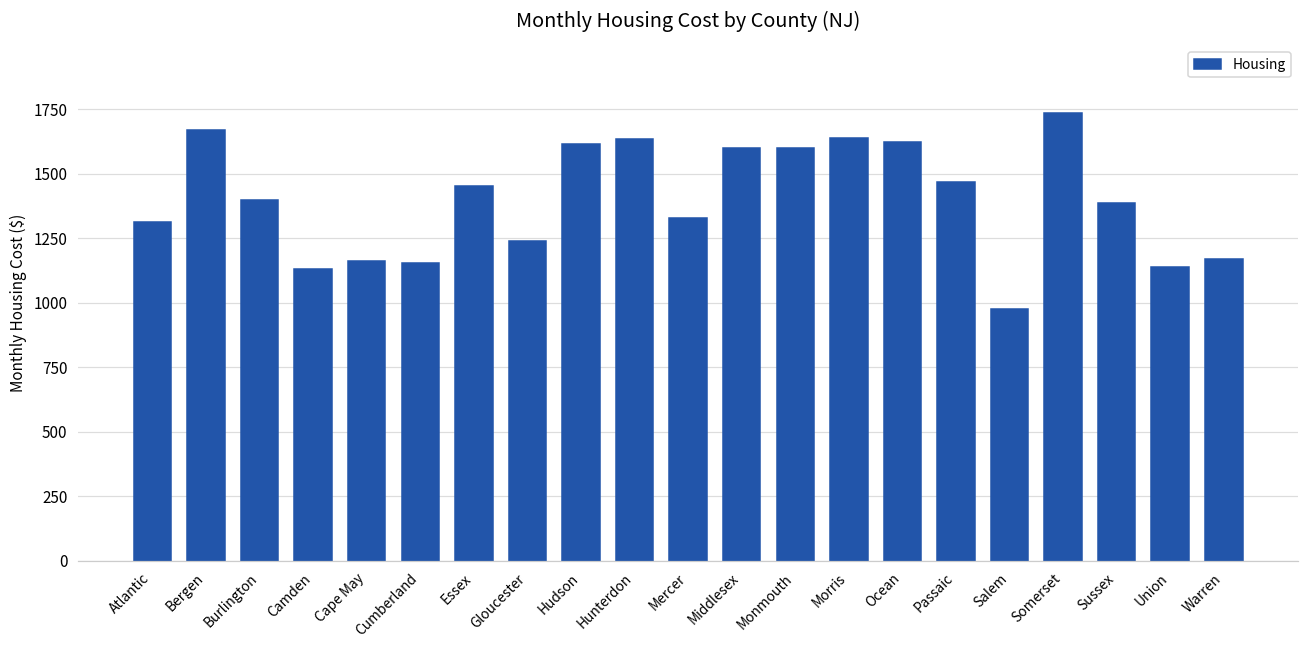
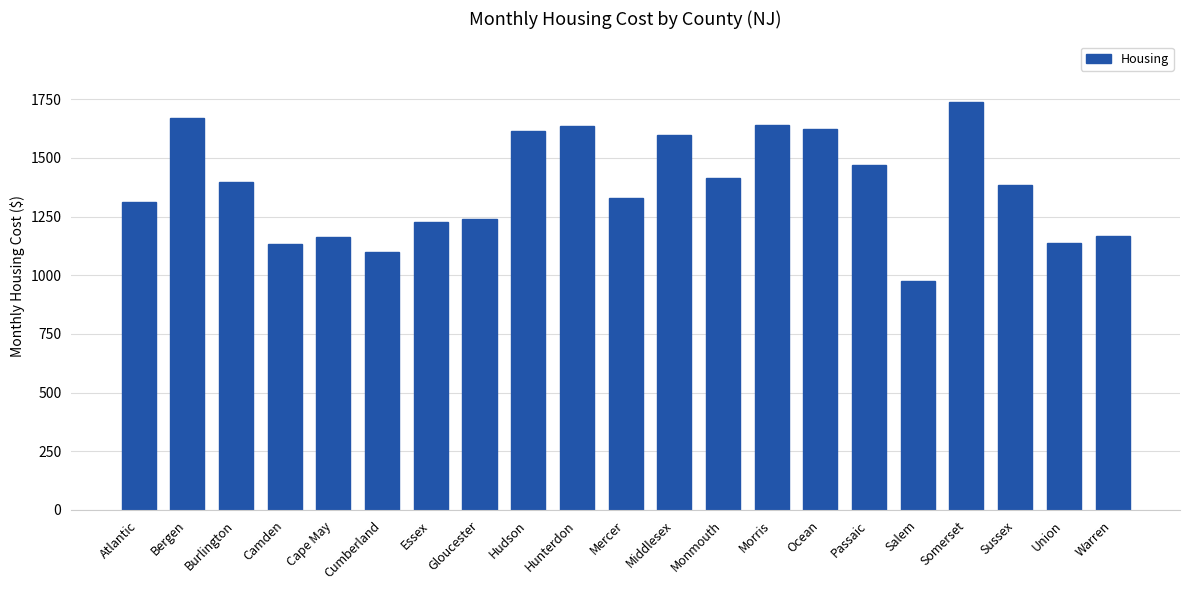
  {
    "Atlantic": 1310,
    "Bergen": 1670,
    "Burlington": 1400,
    "Camden": 1130,
    "Cape May": 1160,
-   "Cumberland": 1160,
-   "Essex": 1450,
+   "Cumberland": 1100,
+   "Essex": 1230,
    "Gloucester": 1240,
    "Hudson": 1610,
    "Hunterdon": 1630,
    "Mercer": 1330,
    "Middlesex": 1600,
-   "Monmouth": 1600,
+   "Monmouth": 1410,
    "Morris": 1640,
    "Ocean": 1620,
    "Passaic": 1470,
    "Salem": 980,
    "Somerset": 1740,
    "Sussex": 1390,
    "Union": 1140,
    "Warren": 1170
  }
